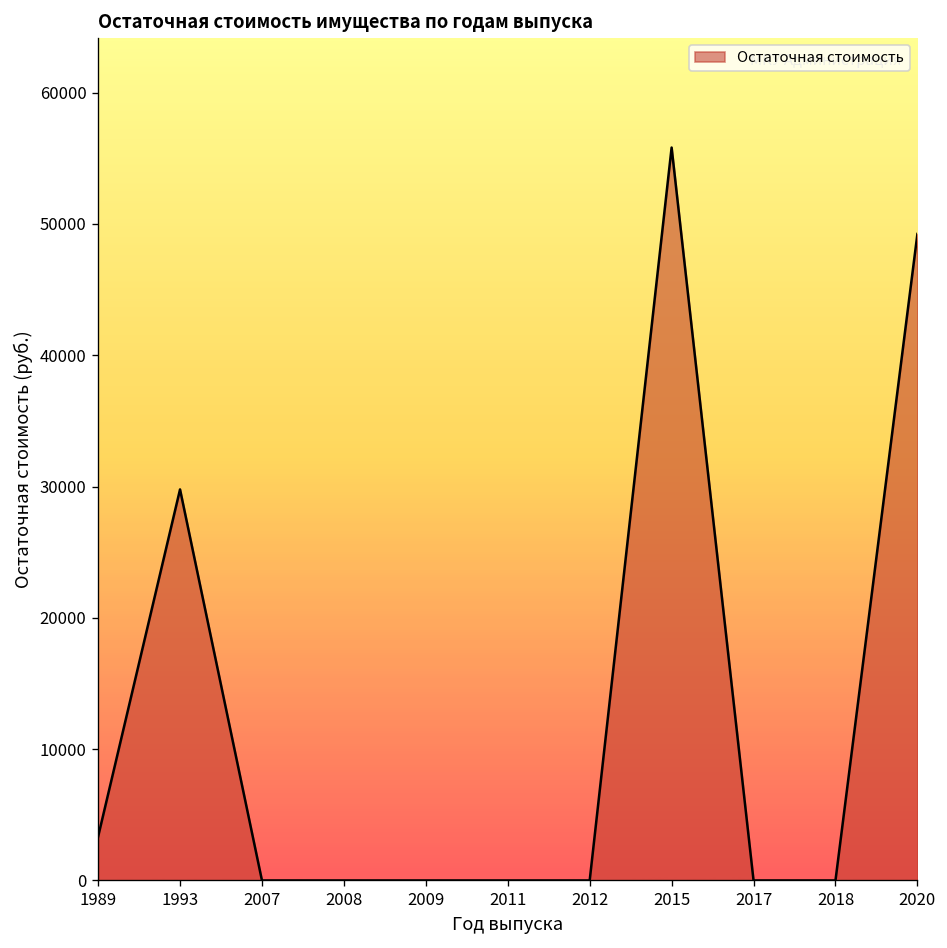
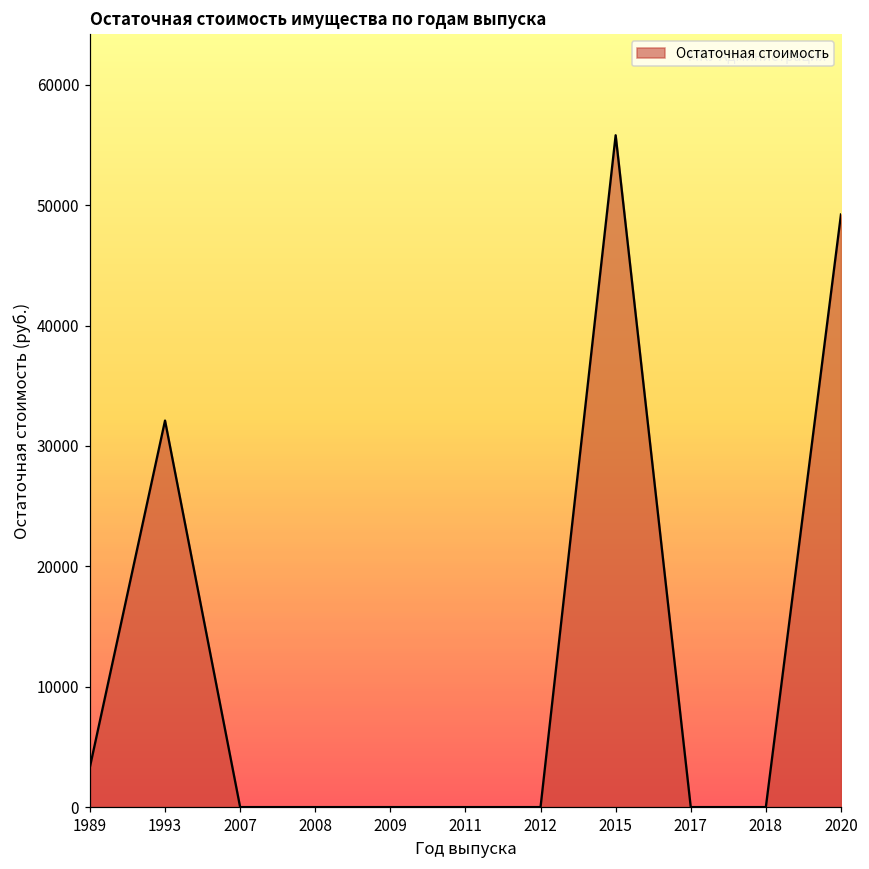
  {
    "1989": 3300,
-   "1993": 29800,
+   "1993": 32100,
    "2007": 0,
    "2008": 0,
    "2009": 0,
    "2011": 0,
    "2012": 0,
    "2015": 55800,
    "2017": 0,
    "2018": 0,
    "2020": 49200
  }
